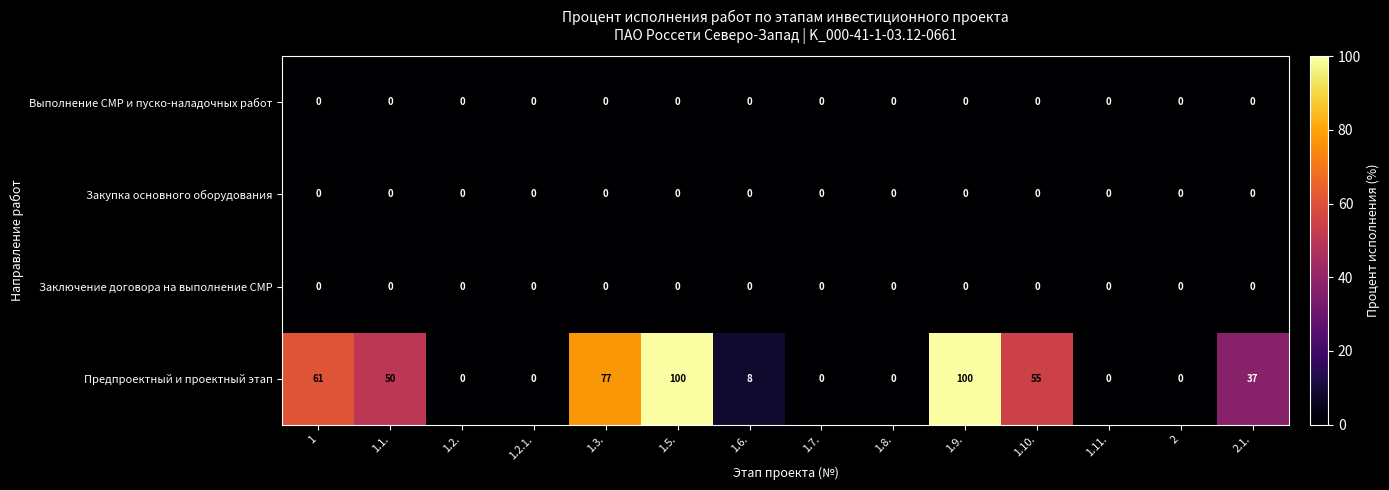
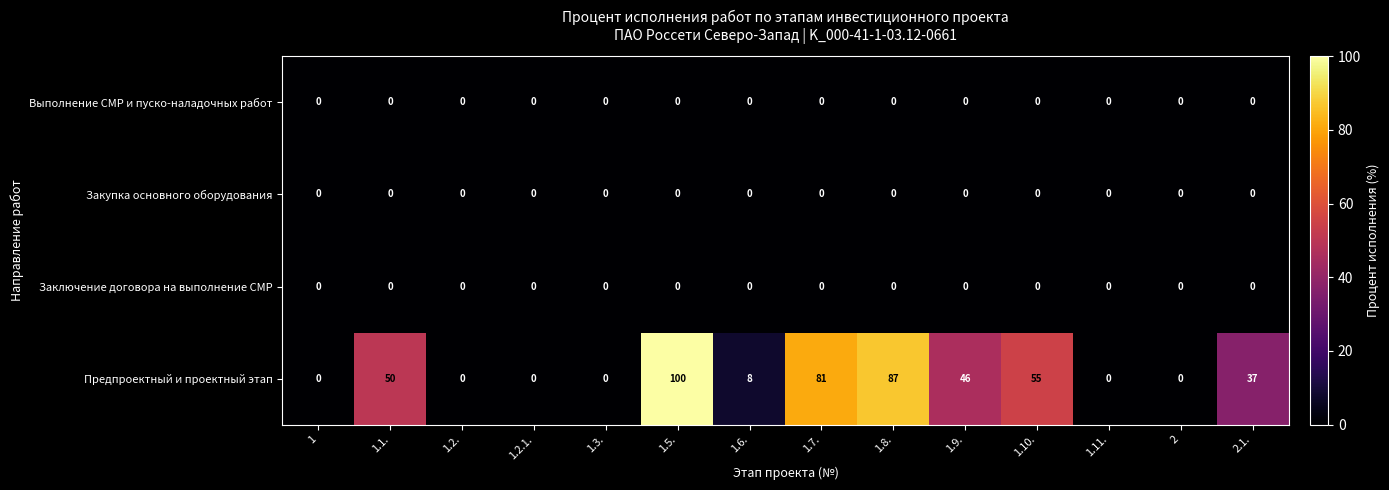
  {
    "Выполнение СМР и пуско-наладочных работ": {
      "1": 0,
      "1.1.": 0,
      "1.2.": 0,
      "1.2.1.": 0,
      "1.3.": 0,
      "1.5.": 0,
      "1.6.": 0,
      "1.7.": 0,
      "1.8.": 0,
      "1.9.": 0,
      "1.10.": 0,
      "1.11.": 0,
      "2": 0,
      "2.1.": 0
    },
    "Закупка основного оборудования": {
      "1": 0,
      "1.1.": 0,
      "1.2.": 0,
      "1.2.1.": 0,
      "1.3.": 0,
      "1.5.": 0,
      "1.6.": 0,
      "1.7.": 0,
      "1.8.": 0,
      "1.9.": 0,
      "1.10.": 0,
      "1.11.": 0,
      "2": 0,
      "2.1.": 0
    },
    "Заключение договора на выполнение СМР": {
      "1": 0,
      "1.1.": 0,
      "1.2.": 0,
      "1.2.1.": 0,
      "1.3.": 0,
      "1.5.": 0,
      "1.6.": 0,
      "1.7.": 0,
      "1.8.": 0,
      "1.9.": 0,
      "1.10.": 0,
      "1.11.": 0,
      "2": 0,
      "2.1.": 0
    },
    "Предпроектный и проектный этап": {
-     "1": 61,
+     "1": 0,
      "1.1.": 50,
      "1.2.": 0,
      "1.2.1.": 0,
-     "1.3.": 77,
+     "1.3.": 0,
      "1.5.": 100,
      "1.6.": 8,
-     "1.7.": 0,
-     "1.8.": 0,
-     "1.9.": 100,
+     "1.7.": 81,
+     "1.8.": 87,
+     "1.9.": 46,
      "1.10.": 55,
      "1.11.": 0,
      "2": 0,
      "2.1.": 37
    }
  }
